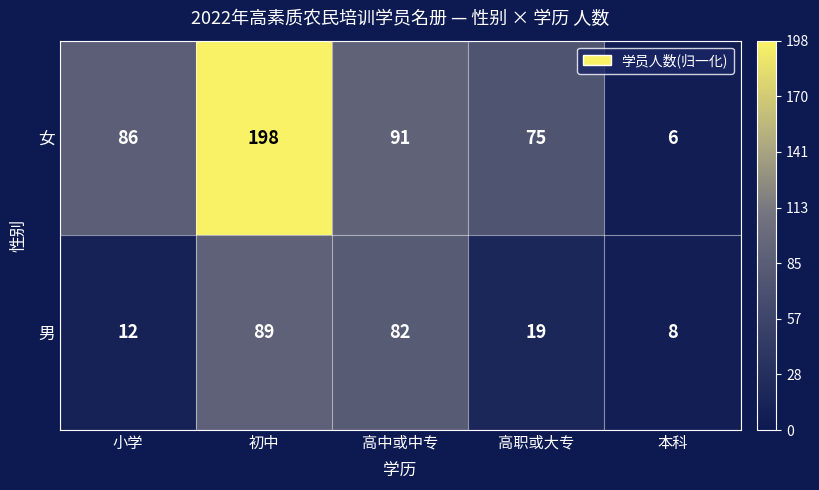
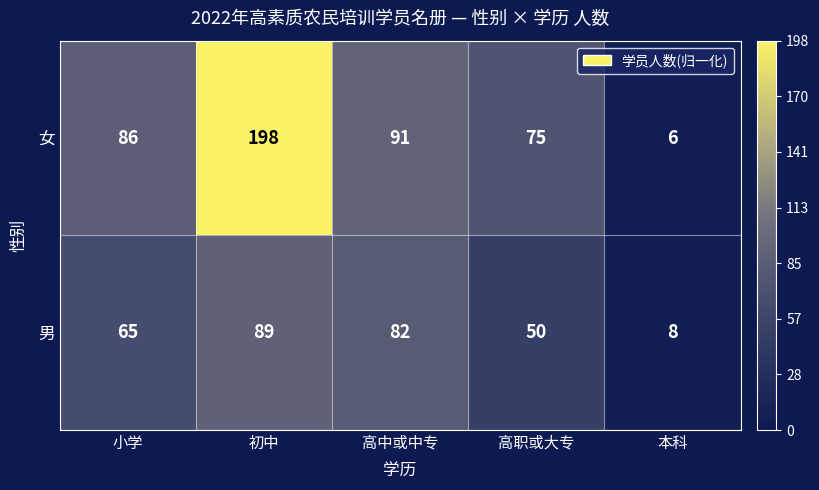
  {
    "女": {
      "小学": 86,
      "初中": 198,
      "高中或中专": 91,
      "高职或大专": 75,
      "本科": 6
    },
    "男": {
-     "小学": 12,
+     "小学": 65,
      "初中": 89,
      "高中或中专": 82,
-     "高职或大专": 19,
+     "高职或大专": 50,
      "本科": 8
    }
  }
